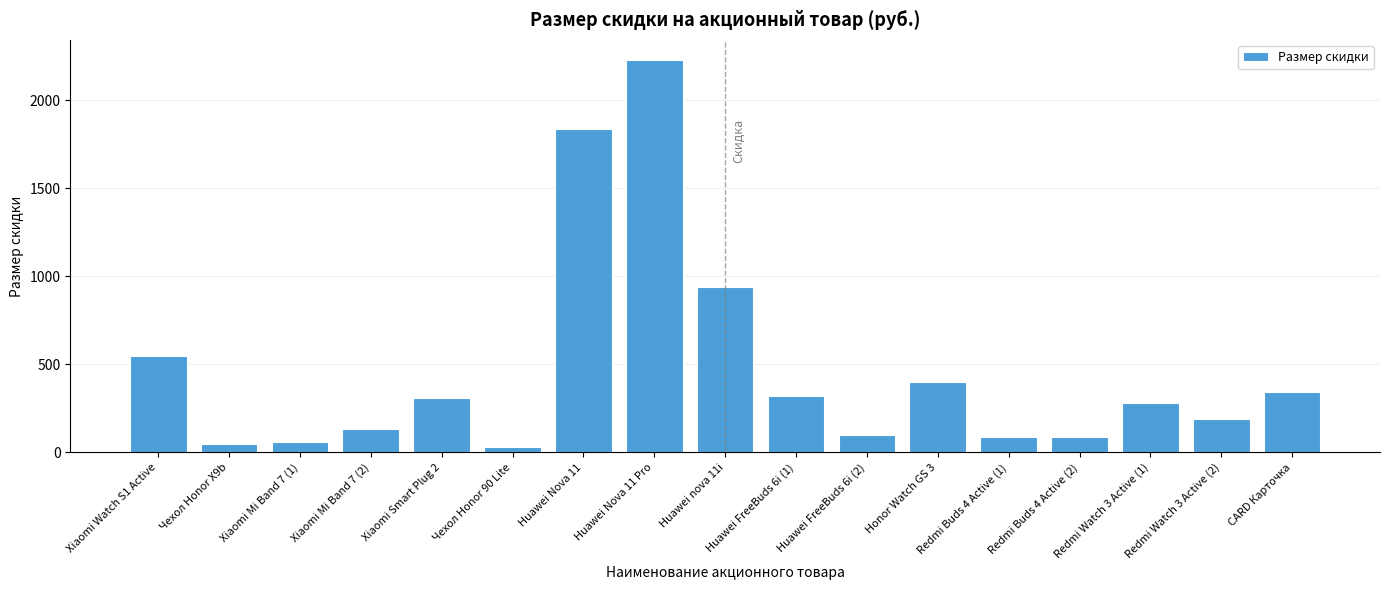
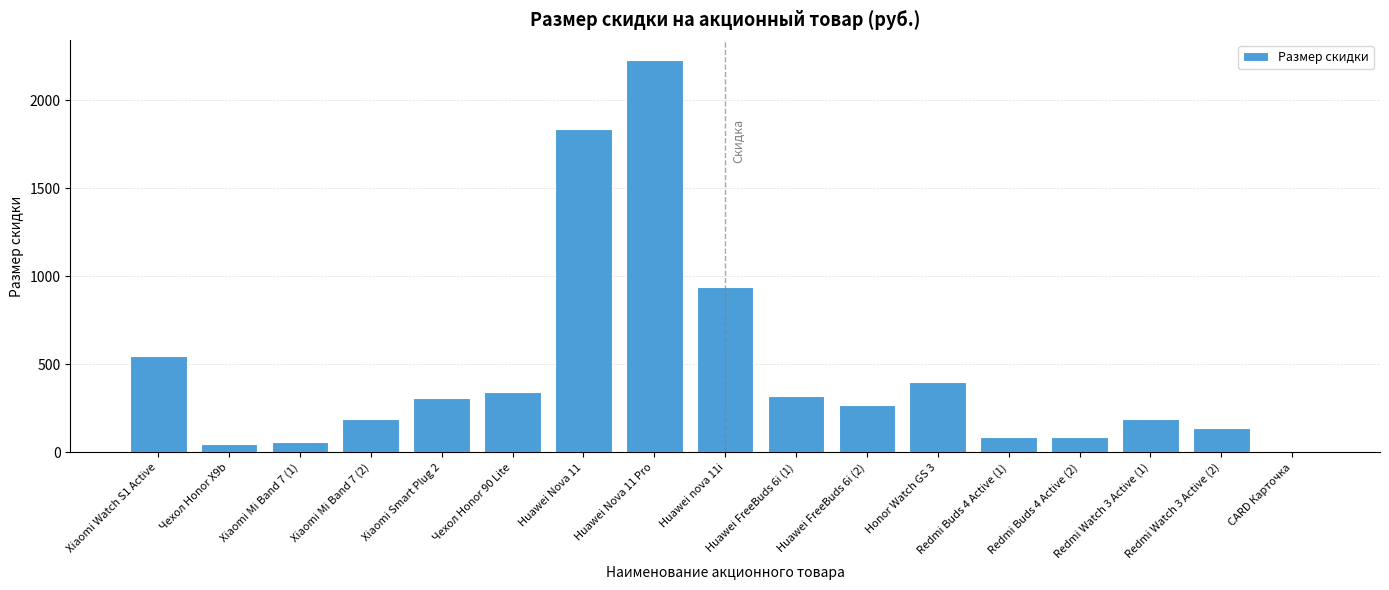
  {
    "Xiaomi Watch S1 Active": 550,
    "Чехол Honor X9b": 40,
    "Xiaomi Mi Band 7 (1)": 60,
-   "Xiaomi Mi Band 7 (2)": 130,
+   "Xiaomi Mi Band 7 (2)": 190,
    "Xiaomi Smart Plug 2": 310,
-   "Чехол Honor 90 Lite": 30,
+   "Чехол Honor 90 Lite": 340,
    "Huawei Nova 11": 1840,
    "Huawei Nova 11 Pro": 2230,
    "Huawei nova 11i": 940,
    "Huawei FreeBuds 6i (1)": 320,
-   "Huawei FreeBuds 6i (2)": 100,
+   "Huawei FreeBuds 6i (2)": 270,
    "Honor Watch GS 3": 400,
    "Redmi Buds 4 Active (1)": 80,
    "Redmi Buds 4 Active (2)": 80,
-   "Redmi Watch 3 Active (1)": 280,
-   "Redmi Watch 3 Active (2)": 190,
-   "CARD Карточка": 340
+   "Redmi Watch 3 Active (1)": 190,
+   "Redmi Watch 3 Active (2)": 140,
+   "CARD Карточка": 0
  }
